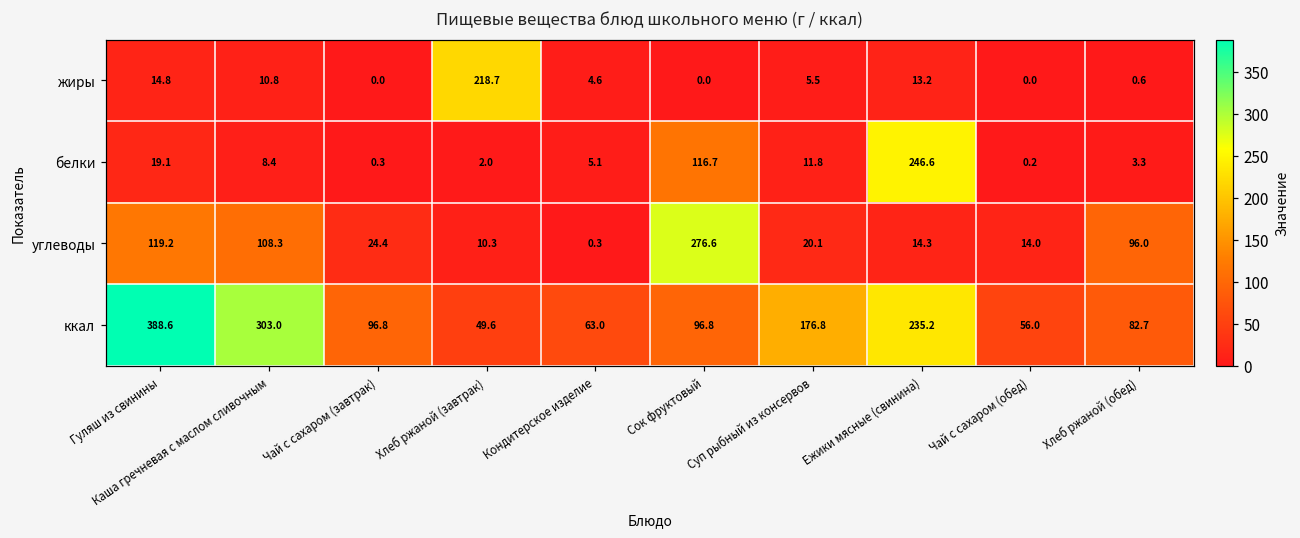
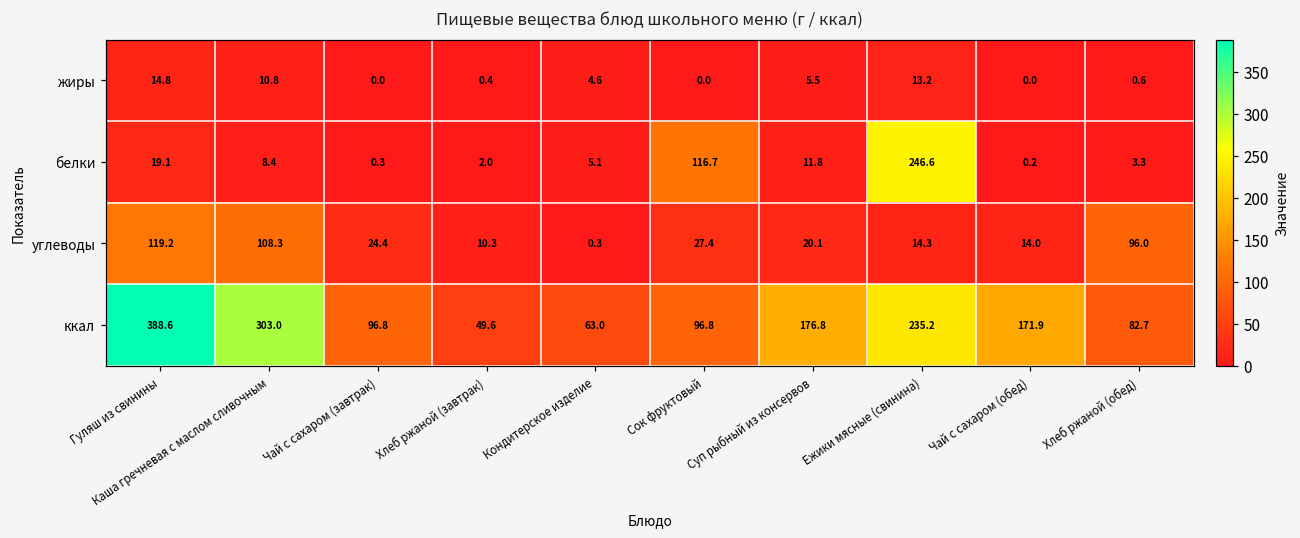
  {
    "жиры": {
      "Гуляш из свинины": 14.8,
      "Каша гречневая с маслом сливочным": 10.8,
      "Чай с сахаром (завтрак)": 0.0,
-     "Хлеб ржаной (завтрак)": 218.7,
+     "Хлеб ржаной (завтрак)": 0.4,
      "Кондитерское изделие": 4.6,
      "Сок фруктовый": 0.0,
      "Суп рыбный из консервов": 5.5,
      "Ежики мясные (свинина)": 13.2,
      "Чай с сахаром (обед)": 0.0,
      "Хлеб ржаной (обед)": 0.6
    },
    "белки": {
      "Гуляш из свинины": 19.1,
      "Каша гречневая с маслом сливочным": 8.4,
      "Чай с сахаром (завтрак)": 0.3,
      "Хлеб ржаной (завтрак)": 2.0,
      "Кондитерское изделие": 5.1,
      "Сок фруктовый": 116.7,
      "Суп рыбный из консервов": 11.8,
      "Ежики мясные (свинина)": 246.6,
      "Чай с сахаром (обед)": 0.2,
      "Хлеб ржаной (обед)": 3.3
    },
    "углеводы": {
      "Гуляш из свинины": 119.2,
      "Каша гречневая с маслом сливочным": 108.3,
      "Чай с сахаром (завтрак)": 24.4,
      "Хлеб ржаной (завтрак)": 10.3,
      "Кондитерское изделие": 0.3,
-     "Сок фруктовый": 276.6,
+     "Сок фруктовый": 27.4,
      "Суп рыбный из консервов": 20.1,
      "Ежики мясные (свинина)": 14.3,
      "Чай с сахаром (обед)": 14.0,
      "Хлеб ржаной (обед)": 96.0
    },
    "ккал": {
      "Гуляш из свинины": 388.6,
      "Каша гречневая с маслом сливочным": 303.0,
      "Чай с сахаром (завтрак)": 96.8,
      "Хлеб ржаной (завтрак)": 49.6,
      "Кондитерское изделие": 63.0,
      "Сок фруктовый": 96.8,
      "Суп рыбный из консервов": 176.8,
      "Ежики мясные (свинина)": 235.2,
-     "Чай с сахаром (обед)": 56.0,
+     "Чай с сахаром (обед)": 171.9,
      "Хлеб ржаной (обед)": 82.7
    }
  }
